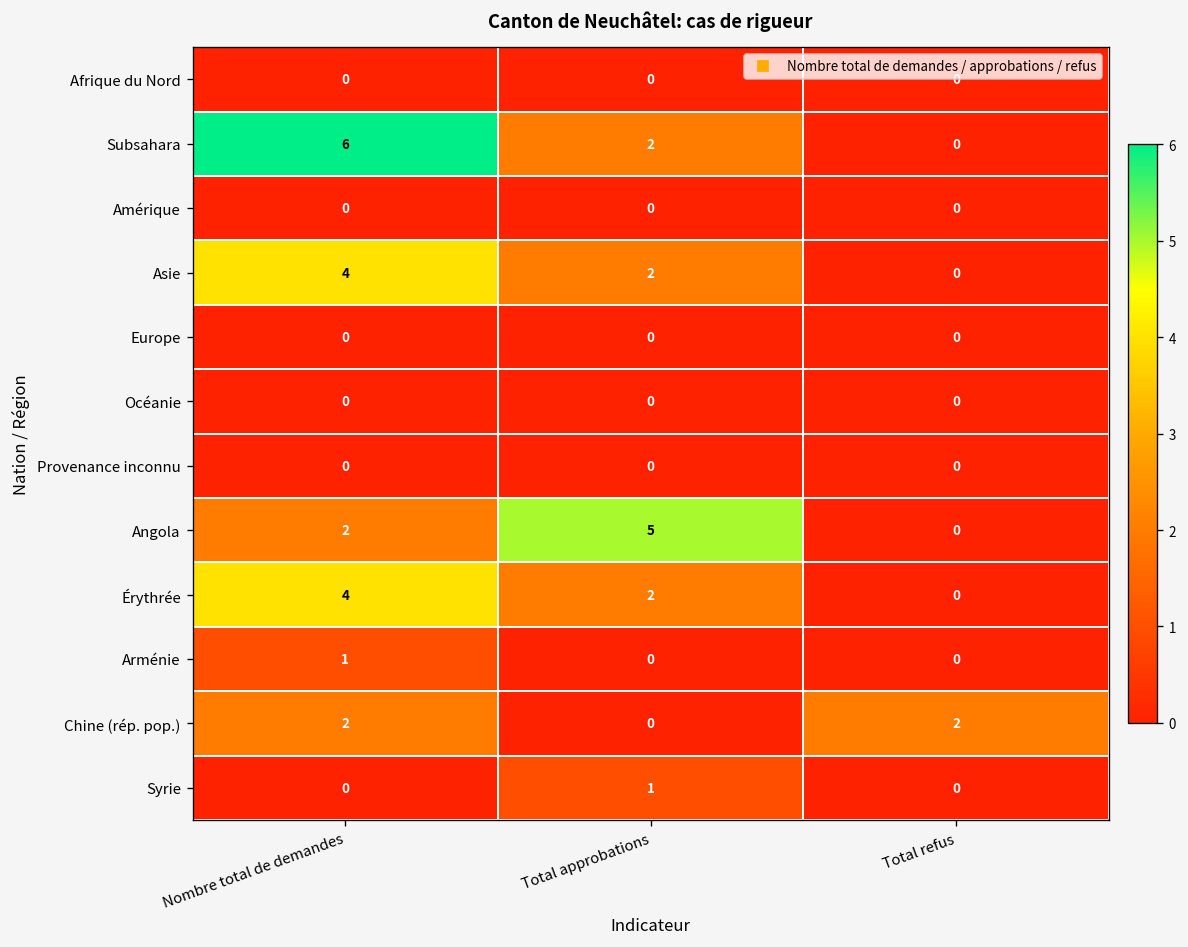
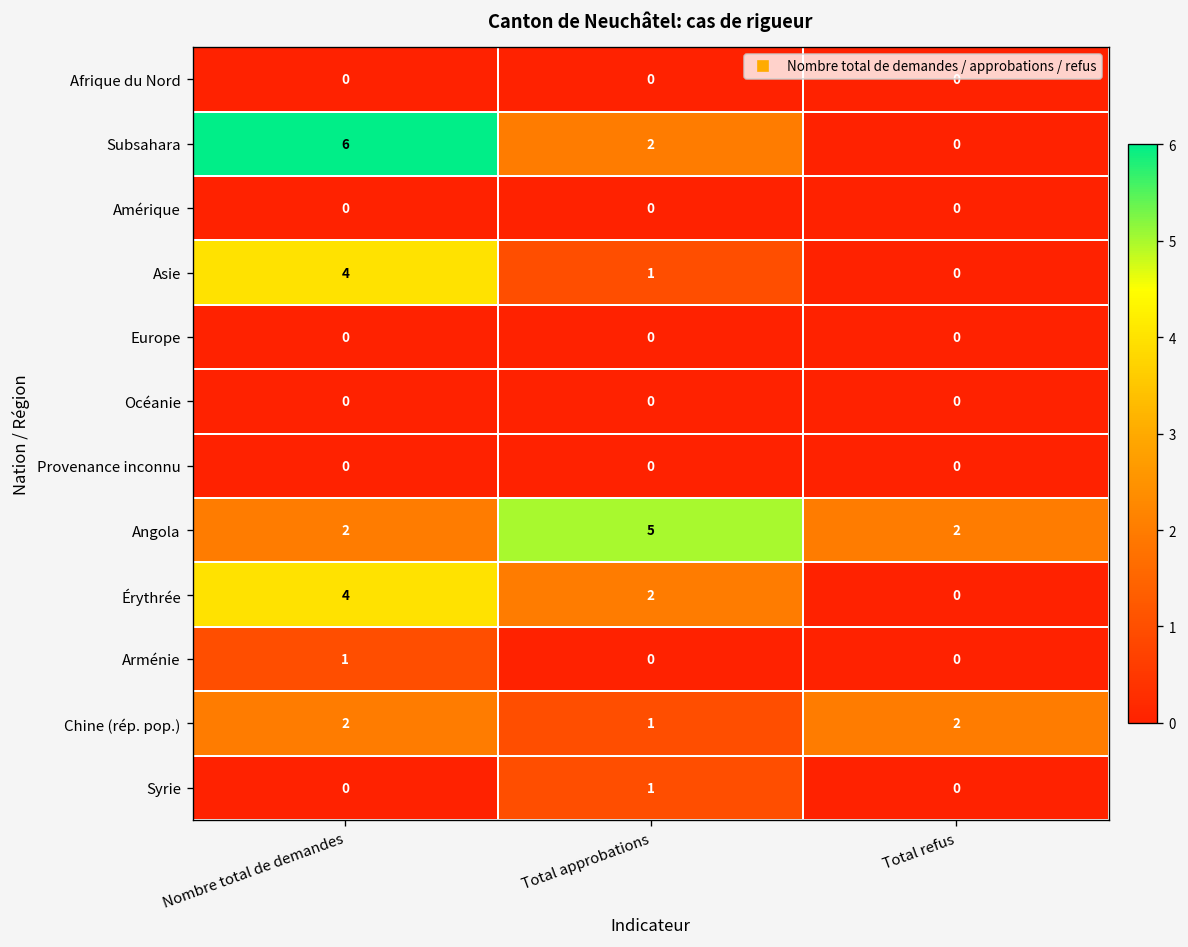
  {
    "Afrique du Nord": {
      "Nombre total de demandes": 0,
      "Total approbations": 0
    },
    "Subsahara": {
      "Nombre total de demandes": 6,
      "Total approbations": 2,
      "Total refus": 0
    },
    "Amérique": {
      "Nombre total de demandes": 0,
      "Total approbations": 0,
      "Total refus": 0
    },
    "Asie": {
      "Nombre total de demandes": 4,
-     "Total approbations": 2,
+     "Total approbations": 1,
      "Total refus": 0
    },
    "Europe": {
      "Nombre total de demandes": 0,
      "Total approbations": 0,
      "Total refus": 0
    },
    "Océanie": {
      "Nombre total de demandes": 0,
      "Total approbations": 0,
      "Total refus": 0
    },
    "Provenance inconnu": {
      "Nombre total de demandes": 0,
      "Total approbations": 0,
      "Total refus": 0
    },
    "Angola": {
      "Nombre total de demandes": 2,
      "Total approbations": 5,
-     "Total refus": 0
+     "Total refus": 2
    },
    "Érythrée": {
      "Nombre total de demandes": 4,
      "Total approbations": 2,
      "Total refus": 0
    },
    "Arménie": {
      "Nombre total de demandes": 1,
      "Total approbations": 0,
      "Total refus": 0
    },
    "Chine (rép. pop.)": {
      "Nombre total de demandes": 2,
-     "Total approbations": 0,
+     "Total approbations": 1,
      "Total refus": 2
    },
    "Syrie": {
      "Nombre total de demandes": 0,
      "Total approbations": 1,
      "Total refus": 0
    }
  }
